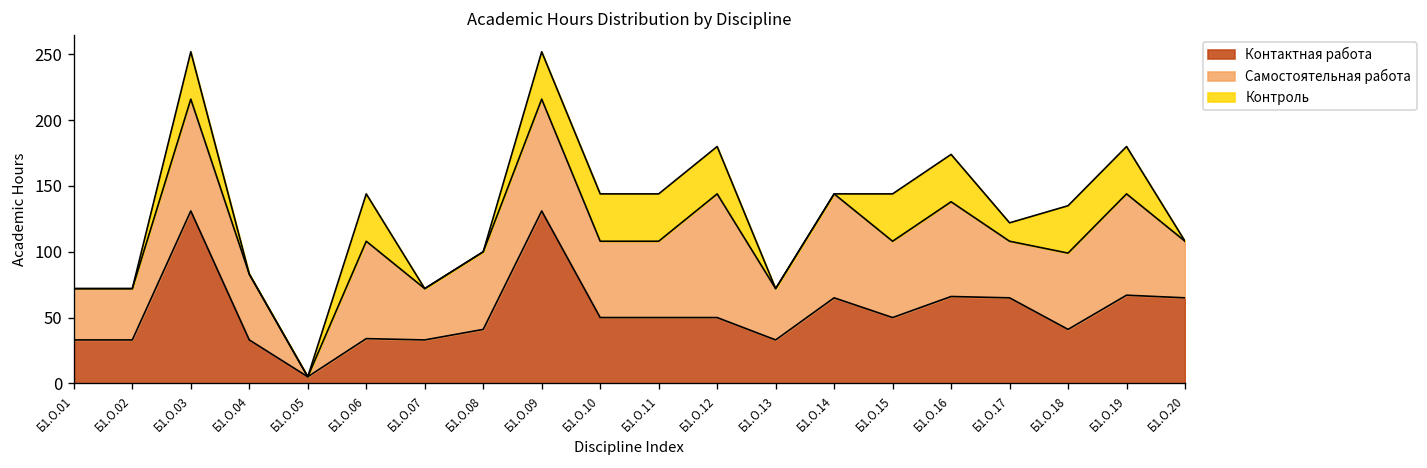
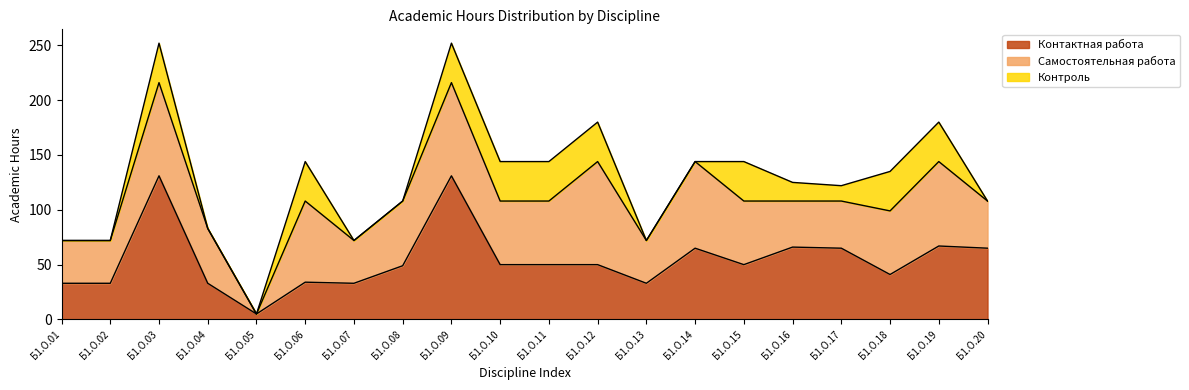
  {
    "Контактная работа": {
      "Б1.О.01": 33,
      "Б1.О.02": 33,
      "Б1.О.03": 131,
      "Б1.О.04": 33,
      "Б1.О.06": 34,
      "Б1.О.07": 33,
-     "Б1.О.08": 41,
+     "Б1.О.08": 49,
      "Б1.О.09": 131,
      "Б1.О.10": 50,
      "Б1.О.11": 50,
      "Б1.О.12": 50,
      "Б1.О.13": 33,
      "Б1.О.14": 65,
      "Б1.О.15": 50,
      "Б1.О.16": 66,
      "Б1.О.17": 65,
      "Б1.О.18": 41,
      "Б1.О.19": 67,
      "Б1.О.20": 65
    },
    "Самостоятельная работа": {
      "Б1.О.03": 85,
      "Б1.О.06": 74,
      "Б1.О.09": 85,
      "Б1.О.10": 58,
      "Б1.О.11": 58,
      "Б1.О.12": 94,
      "Б1.О.15": 58,
-     "Б1.О.16": 72,
+     "Б1.О.16": 42,
      "Б1.О.17": 43,
      "Б1.О.18": 58,
      "Б1.О.19": 77
    },
    "Контроль": {
      "Б1.О.03": 36,
      "Б1.О.06": 36,
      "Б1.О.09": 36,
      "Б1.О.10": 36,
      "Б1.О.11": 36,
      "Б1.О.12": 36,
      "Б1.О.15": 36,
-     "Б1.О.16": 36,
+     "Б1.О.16": 17,
      "Б1.О.17": 14,
      "Б1.О.18": 36,
      "Б1.О.19": 36
    }
  }
